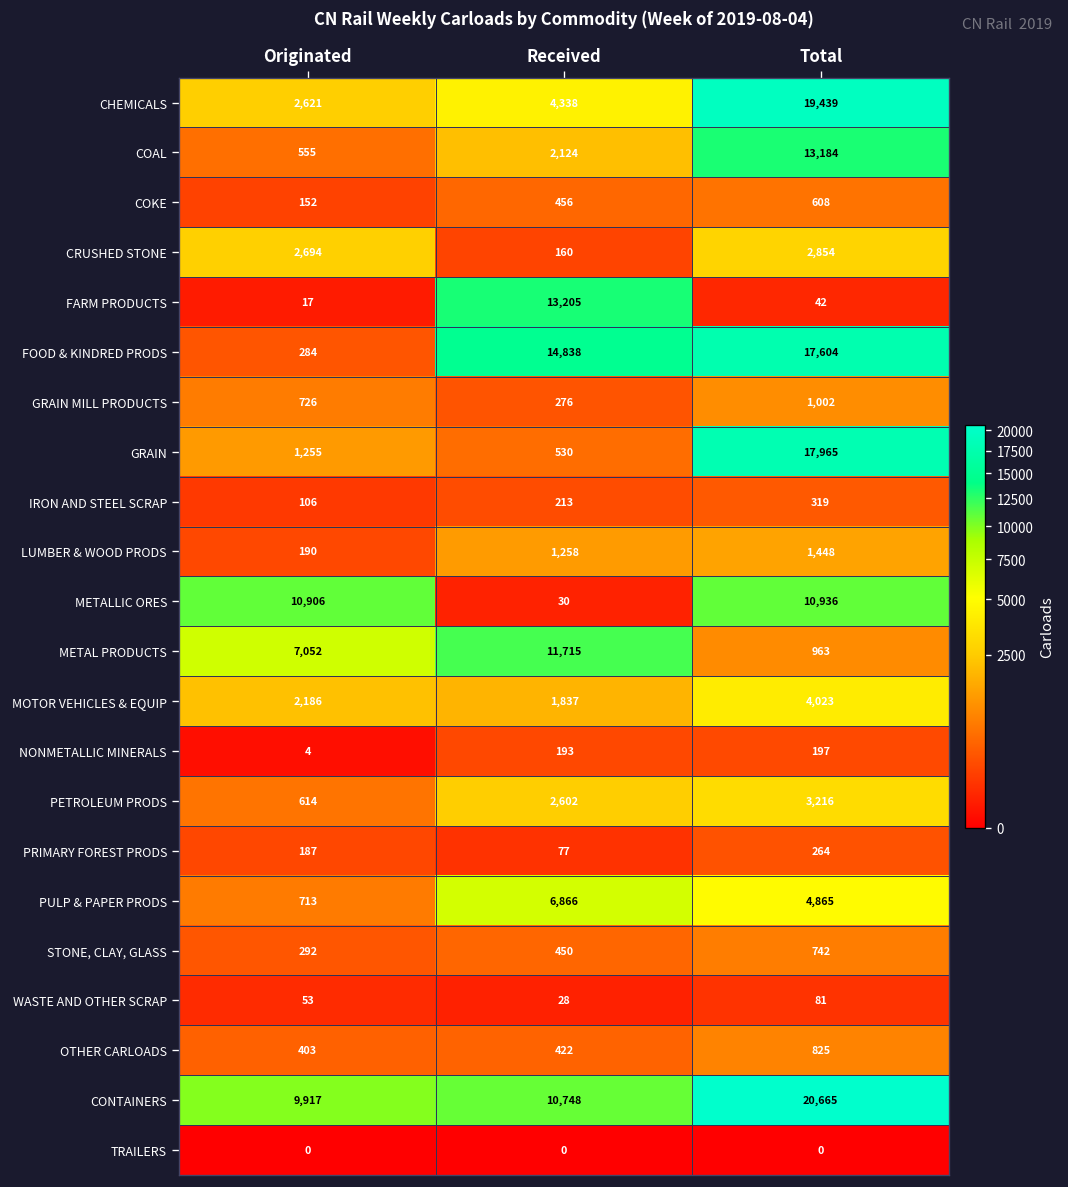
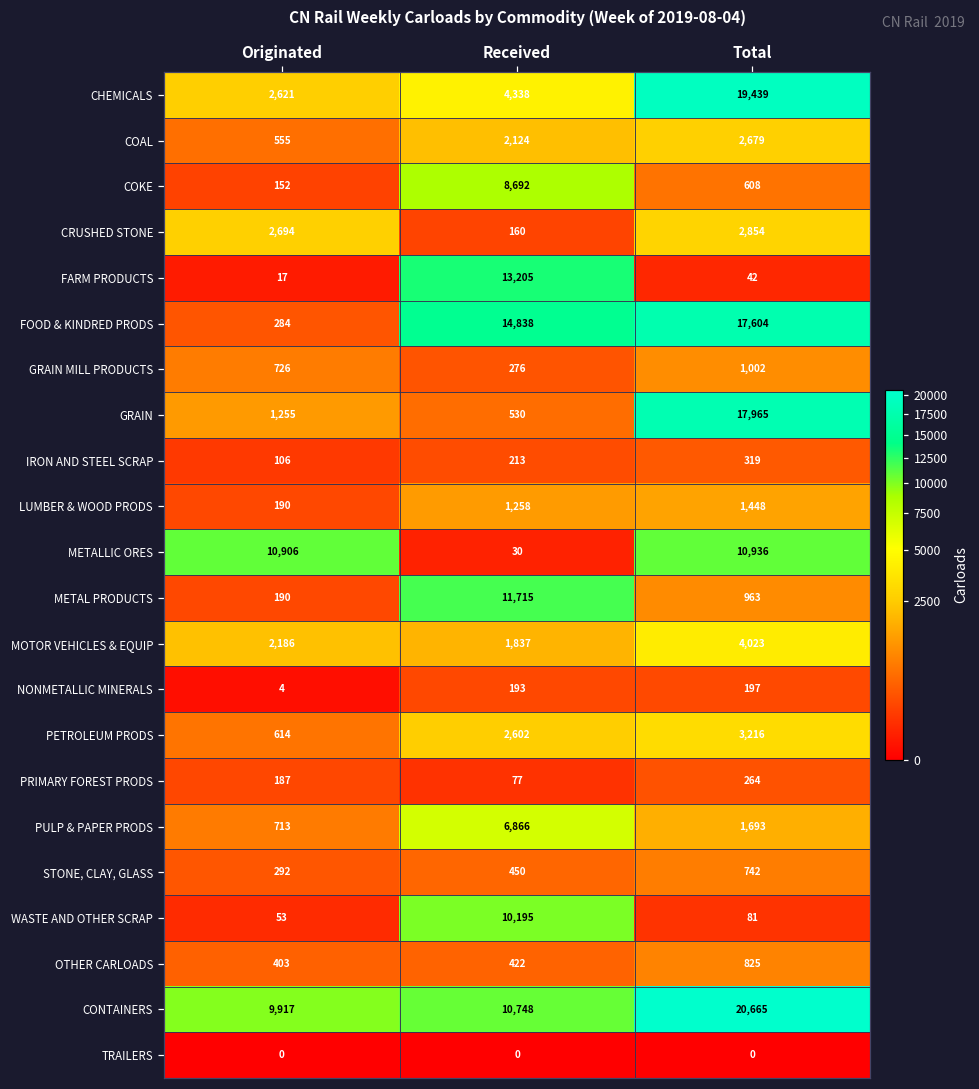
  {
    "CHEMICALS": {
      "Originated": "2,621",
      "Received": "4,338",
      "Total": "19,439"
    },
    "COAL": {
      "Originated": "555",
      "Received": "2,124",
-     "Total": "13,184"
+     "Total": "2,679"
    },
    "COKE": {
      "Originated": "152",
-     "Received": "456",
+     "Received": "8,692",
      "Total": "608"
    },
    "CRUSHED STONE": {
      "Originated": "2,694",
      "Received": "160",
      "Total": "2,854"
    },
    "FARM PRODUCTS": {
      "Originated": "17",
      "Received": "13,205",
      "Total": "42"
    },
    "FOOD & KINDRED PRODS": {
      "Originated": "284",
      "Received": "14,838",
      "Total": "17,604"
    },
    "GRAIN MILL PRODUCTS": {
      "Originated": "726",
      "Received": "276",
      "Total": "1,002"
    },
    "GRAIN": {
      "Originated": "1,255",
      "Received": "530",
      "Total": "17,965"
    },
    "IRON AND STEEL SCRAP": {
      "Originated": "106",
      "Received": "213",
      "Total": "319"
    },
    "LUMBER & WOOD PRODS": {
      "Originated": "190",
      "Received": "1,258",
      "Total": "1,448"
    },
    "METALLIC ORES": {
      "Originated": "10,906",
      "Received": "30",
      "Total": "10,936"
    },
    "METAL PRODUCTS": {
-     "Originated": "7,052",
+     "Originated": "190",
      "Received": "11,715",
      "Total": "963"
    },
    "MOTOR VEHICLES & EQUIP": {
      "Originated": "2,186",
      "Received": "1,837",
      "Total": "4,023"
    },
    "NONMETALLIC MINERALS": {
      "Originated": "4",
      "Received": "193",
      "Total": "197"
    },
    "PETROLEUM PRODS": {
      "Originated": "614",
      "Received": "2,602",
      "Total": "3,216"
    },
    "PRIMARY FOREST PRODS": {
      "Originated": "187",
      "Received": "77",
      "Total": "264"
    },
    "PULP & PAPER PRODS": {
      "Originated": "713",
      "Received": "6,866",
-     "Total": "4,865"
+     "Total": "1,693"
    },
    "STONE, CLAY, GLASS": {
      "Originated": "292",
      "Received": "450",
      "Total": "742"
    },
    "WASTE AND OTHER SCRAP": {
      "Originated": "53",
-     "Received": "28",
+     "Received": "10,195",
      "Total": "81"
    },
    "OTHER CARLOADS": {
      "Originated": "403",
      "Received": "422",
      "Total": "825"
    },
    "CONTAINERS": {
      "Originated": "9,917",
      "Received": "10,748",
      "Total": "20,665"
    },
    "TRAILERS": {
      "Originated": "0",
      "Received": "0",
      "Total": "0"
    }
  }
